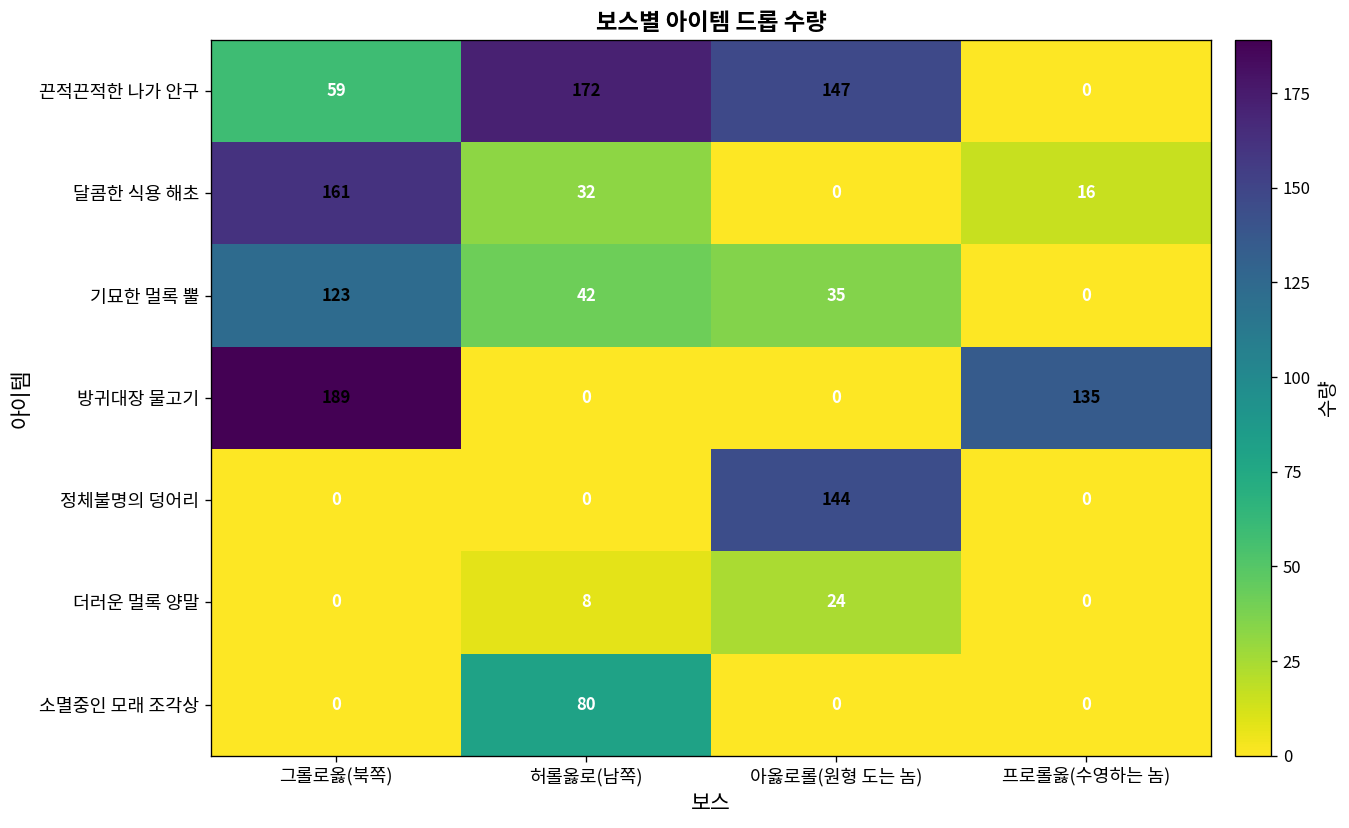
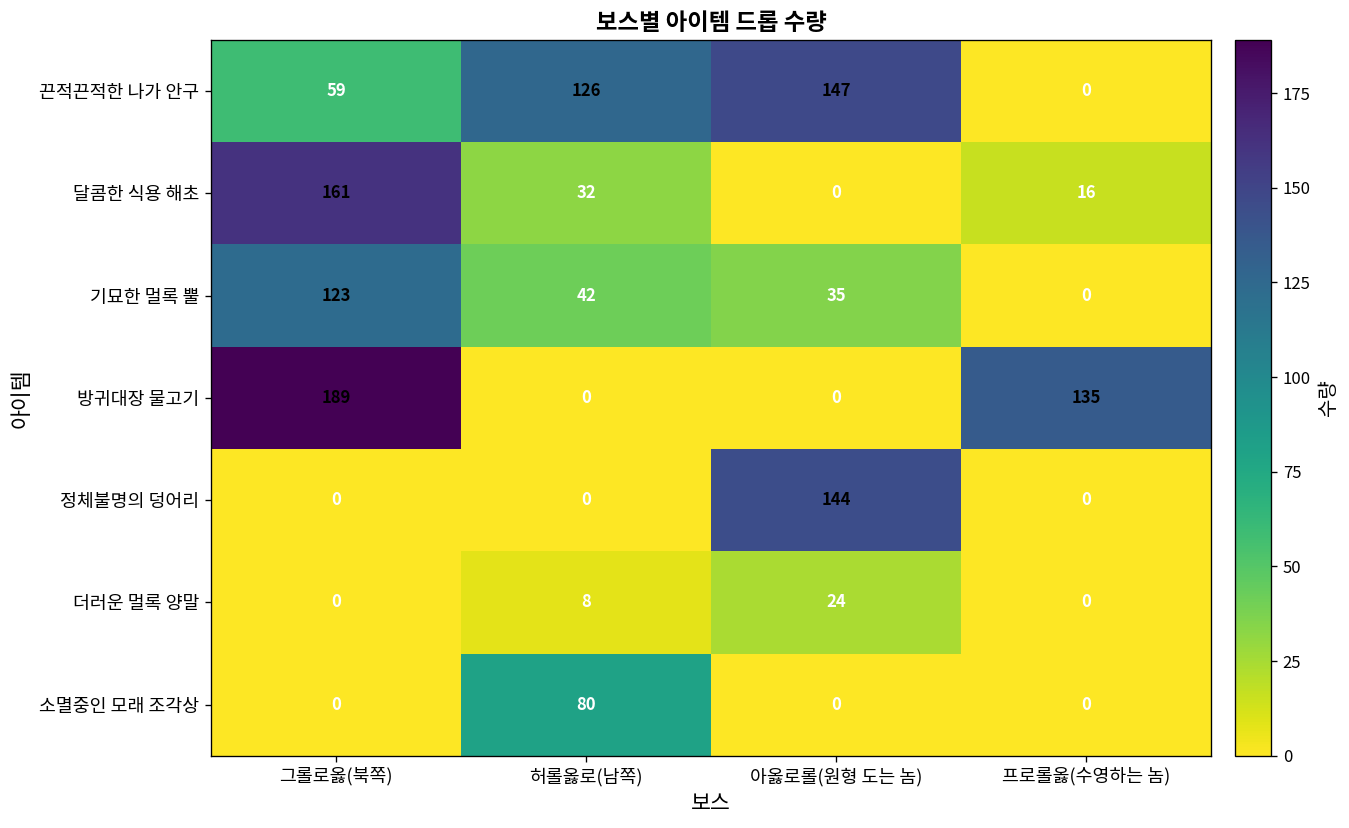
  {
    "끈적끈적한 나가 안구": {
      "그롤로옳(북쪽)": 59,
-     "허롤옳로(남쪽)": 172,
+     "허롤옳로(남쪽)": 126,
      "아옳로롤(원형 도는 놈)": 147,
      "프로롤옳(수영하는 놈)": 0
    },
    "달콤한 식용 해초": {
      "그롤로옳(북쪽)": 161,
      "허롤옳로(남쪽)": 32,
      "아옳로롤(원형 도는 놈)": 0,
      "프로롤옳(수영하는 놈)": 16
    },
    "기묘한 멀록 뿔": {
      "그롤로옳(북쪽)": 123,
      "허롤옳로(남쪽)": 42,
      "아옳로롤(원형 도는 놈)": 35,
      "프로롤옳(수영하는 놈)": 0
    },
    "방귀대장 물고기": {
      "그롤로옳(북쪽)": 189,
      "허롤옳로(남쪽)": 0,
      "아옳로롤(원형 도는 놈)": 0,
      "프로롤옳(수영하는 놈)": 135
    },
    "정체불명의 덩어리": {
      "그롤로옳(북쪽)": 0,
      "허롤옳로(남쪽)": 0,
      "아옳로롤(원형 도는 놈)": 144,
      "프로롤옳(수영하는 놈)": 0
    },
    "더러운 멀록 양말": {
      "그롤로옳(북쪽)": 0,
      "허롤옳로(남쪽)": 8,
      "아옳로롤(원형 도는 놈)": 24,
      "프로롤옳(수영하는 놈)": 0
    },
    "소멸중인 모래 조각상": {
      "그롤로옳(북쪽)": 0,
      "허롤옳로(남쪽)": 80,
      "아옳로롤(원형 도는 놈)": 0,
      "프로롤옳(수영하는 놈)": 0
    }
  }
